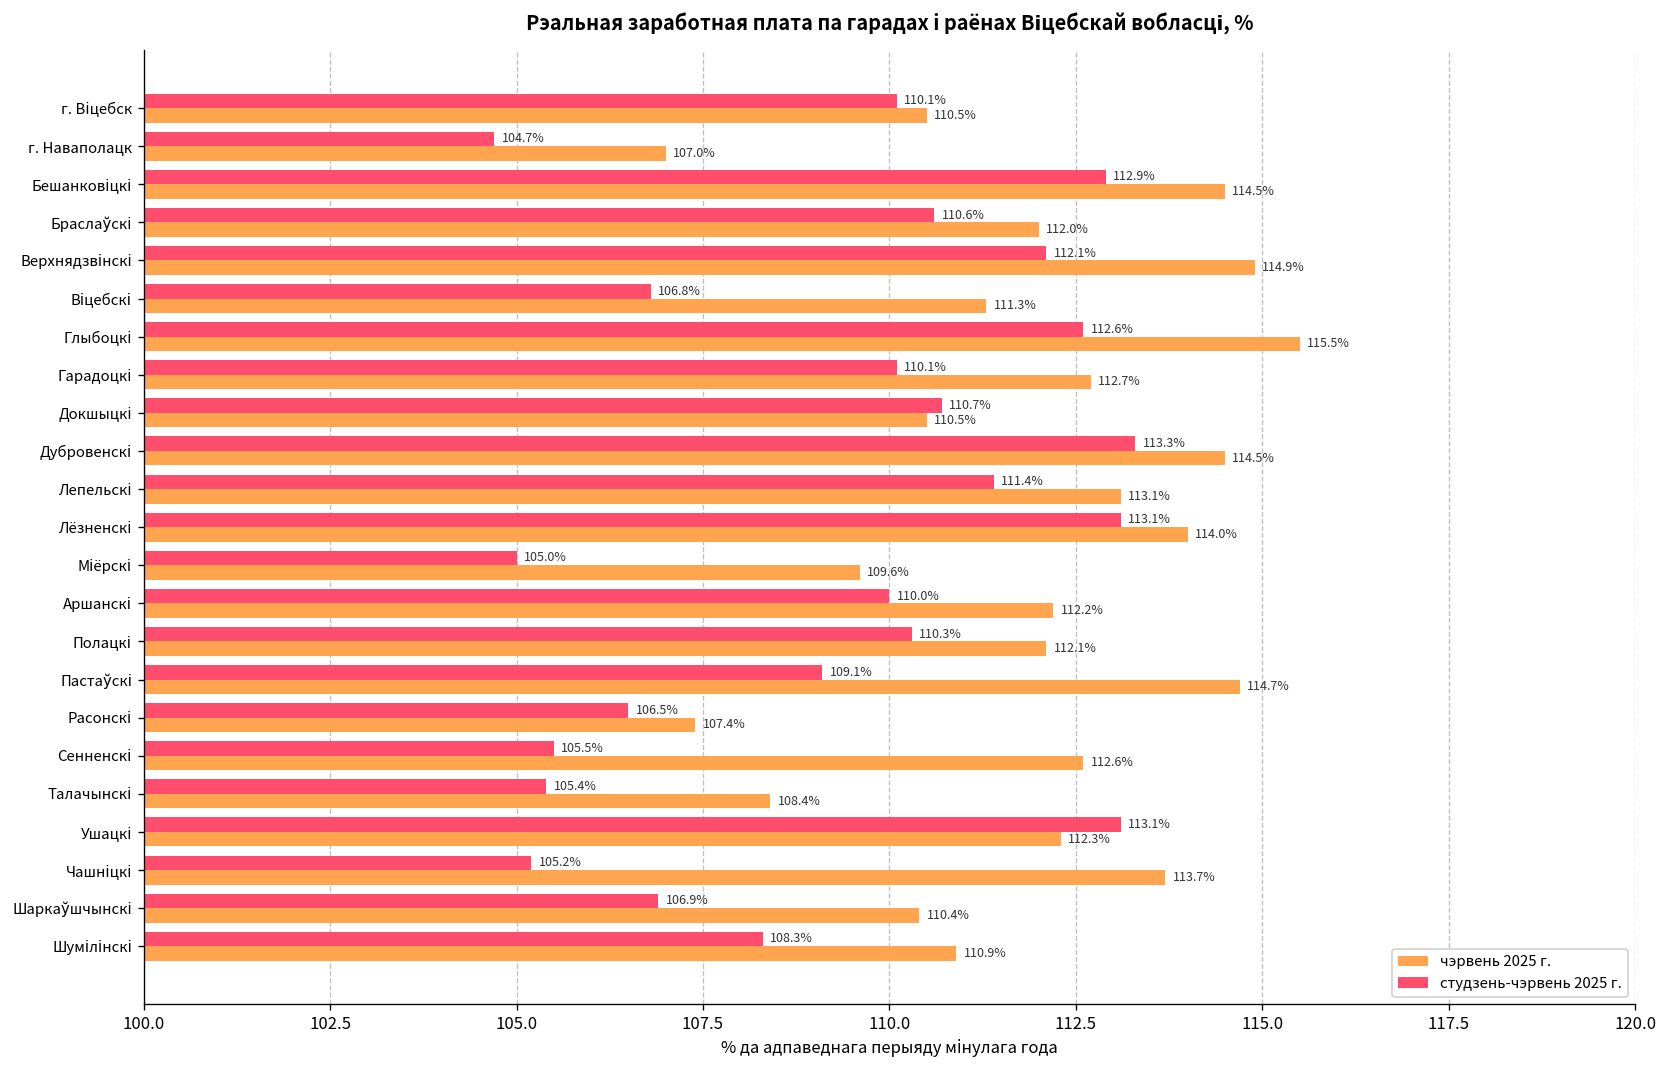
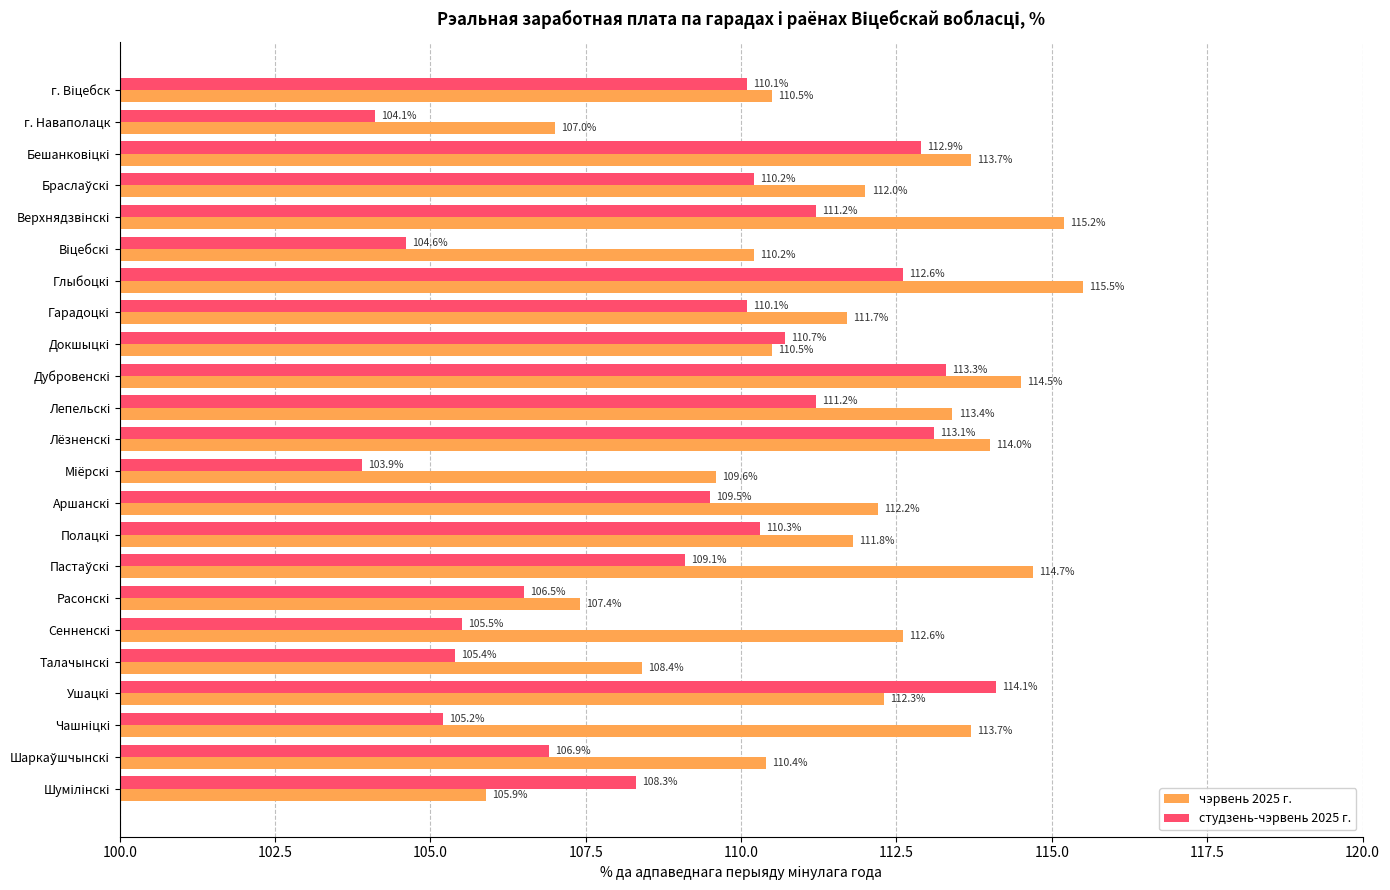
  {
    "чэрвень 2025 г.": {
      "г. Віцебск": "110.5%",
      "г. Наваполацк": "107.0%",
-     "Бешанковіцкі": "114.5%",
+     "Бешанковіцкі": "113.7%",
      "Браслаўскі": "112.0%",
-     "Верхнядзвінскі": "114.9%",
-     "Віцебскі": "111.3%",
+     "Верхнядзвінскі": "115.2%",
+     "Віцебскі": "110.2%",
      "Глыбоцкі": "115.5%",
-     "Гарадоцкі": "112.7%",
+     "Гарадоцкі": "111.7%",
      "Докшыцкі": "110.5%",
      "Дубровенскі": "114.5%",
-     "Лепельскі": "113.1%",
+     "Лепельскі": "113.4%",
      "Лёзненскі": "114.0%",
      "Міёрскі": "109.6%",
      "Аршанскі": "112.2%",
-     "Полацкі": "112.1%",
+     "Полацкі": "111.8%",
      "Пастаўскі": "114.7%",
      "Расонскі": "107.4%",
      "Сенненскі": "112.6%",
      "Талачынскі": "108.4%",
      "Ушацкі": "112.3%",
      "Чашніцкі": "113.7%",
      "Шаркаўшчынскі": "110.4%",
-     "Шумілінскі": "110.9%"
+     "Шумілінскі": "105.9%"
    },
    "студзень-чэрвень 2025 г.": {
      "г. Віцебск": "110.1%",
-     "г. Наваполацк": "104.7%",
+     "г. Наваполацк": "104.1%",
      "Бешанковіцкі": "112.9%",
-     "Браслаўскі": "110.6%",
-     "Верхнядзвінскі": "112.1%",
-     "Віцебскі": "106.8%",
+     "Браслаўскі": "110.2%",
+     "Верхнядзвінскі": "111.2%",
+     "Віцебскі": "104.6%",
      "Глыбоцкі": "112.6%",
      "Гарадоцкі": "110.1%",
      "Докшыцкі": "110.7%",
      "Дубровенскі": "113.3%",
-     "Лепельскі": "111.4%",
+     "Лепельскі": "111.2%",
      "Лёзненскі": "113.1%",
-     "Міёрскі": "105.0%",
-     "Аршанскі": "110.0%",
+     "Міёрскі": "103.9%",
+     "Аршанскі": "109.5%",
      "Полацкі": "110.3%",
      "Пастаўскі": "109.1%",
      "Расонскі": "106.5%",
      "Сенненскі": "105.5%",
      "Талачынскі": "105.4%",
-     "Ушацкі": "113.1%",
+     "Ушацкі": "114.1%",
      "Чашніцкі": "105.2%",
      "Шаркаўшчынскі": "106.9%",
      "Шумілінскі": "108.3%"
    }
  }
